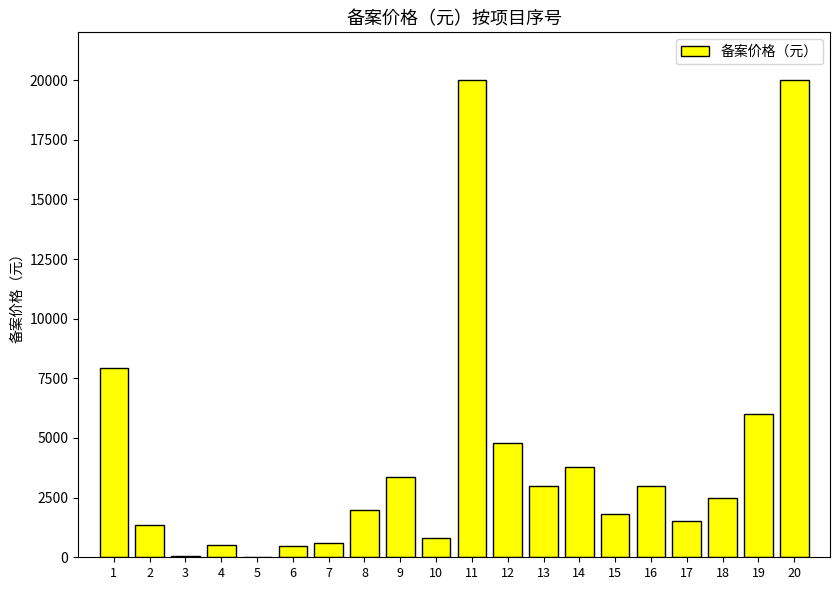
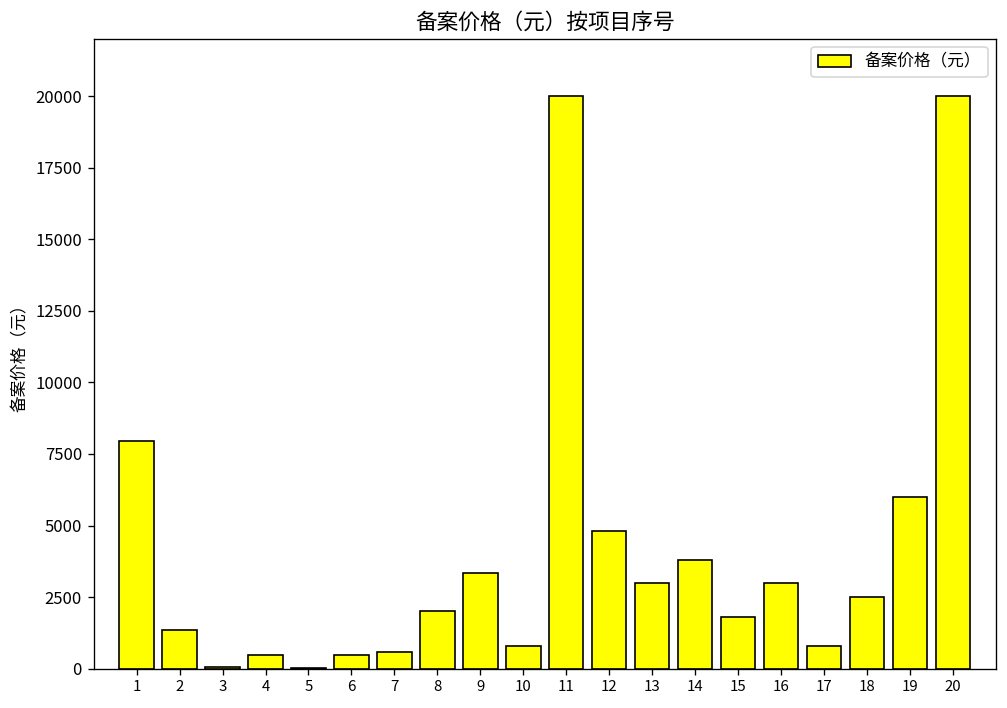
  {
    "1": 7900,
    "2": 1300,
    "4": 500,
    "6": 500,
    "7": 600,
    "8": 2000,
    "9": 3400,
    "10": 800,
    "11": 20000,
    "12": 4800,
    "13": 3000,
    "14": 3800,
    "15": 1800,
    "16": 3000,
-   "17": 1500,
+   "17": 800,
    "18": 2500,
    "19": 6000,
    "20": 20000
  }
